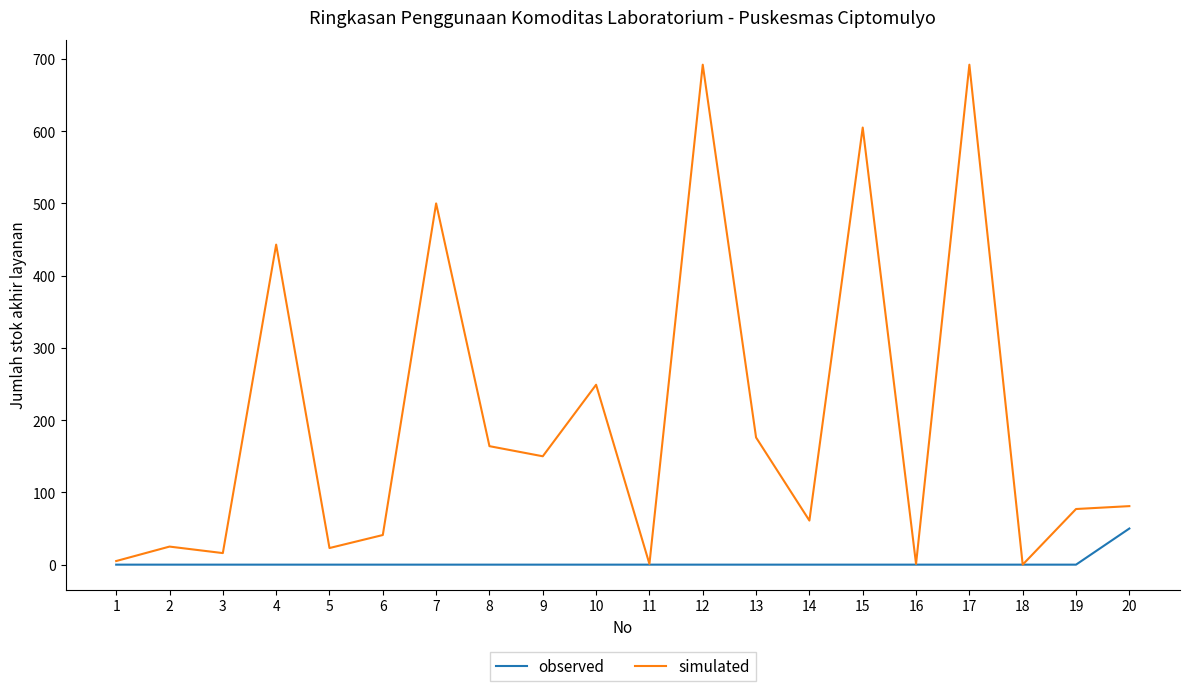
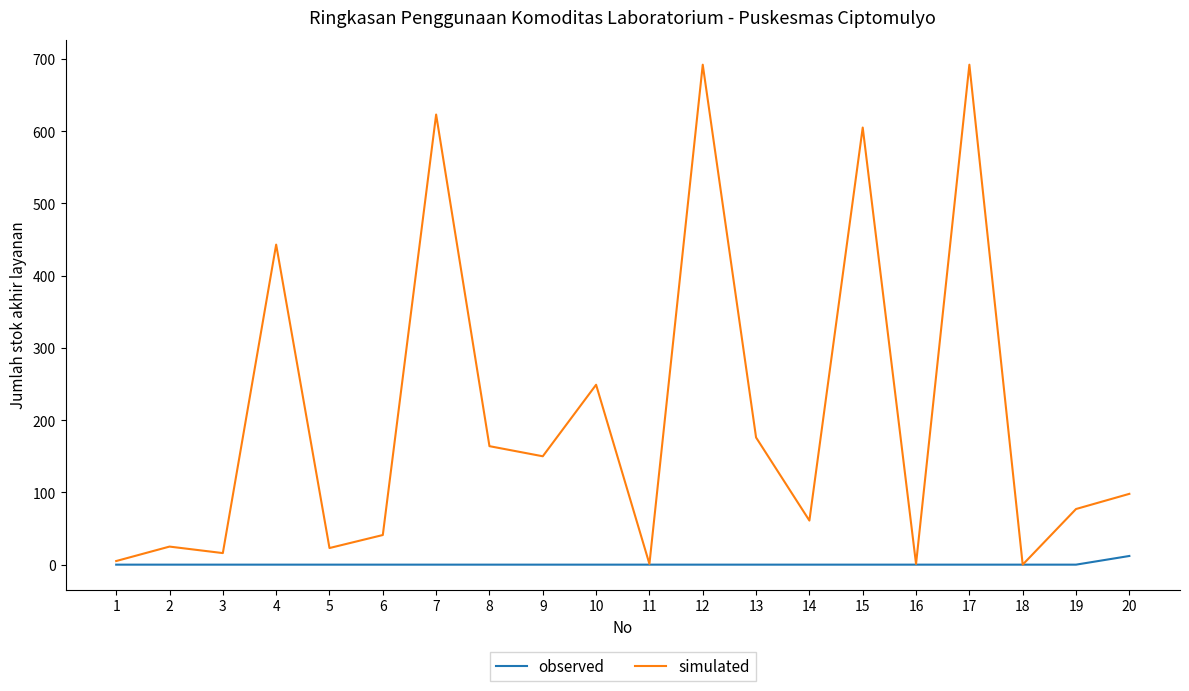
  {
    "observed": {
      "1": 0,
      "2": 0,
      "3": 0,
      "4": 0,
      "5": 0,
      "6": 0,
      "7": 0,
      "8": 0,
      "9": 0,
      "10": 0,
      "12": 0,
      "13": 0,
      "14": 0,
      "15": 0,
      "17": 0,
      "19": 0,
-     "20": 50
+     "20": 10
    },
    "simulated": {
      "1": 10,
      "2": 30,
      "3": 20,
      "4": 440,
      "5": 20,
      "6": 40,
-     "7": 500,
+     "7": 620,
      "8": 160,
      "9": 150,
      "10": 250,
      "12": 690,
      "13": 180,
      "14": 60,
      "15": 610,
      "17": 690,
      "19": 80,
-     "20": 80
+     "20": 100
    }
  }
